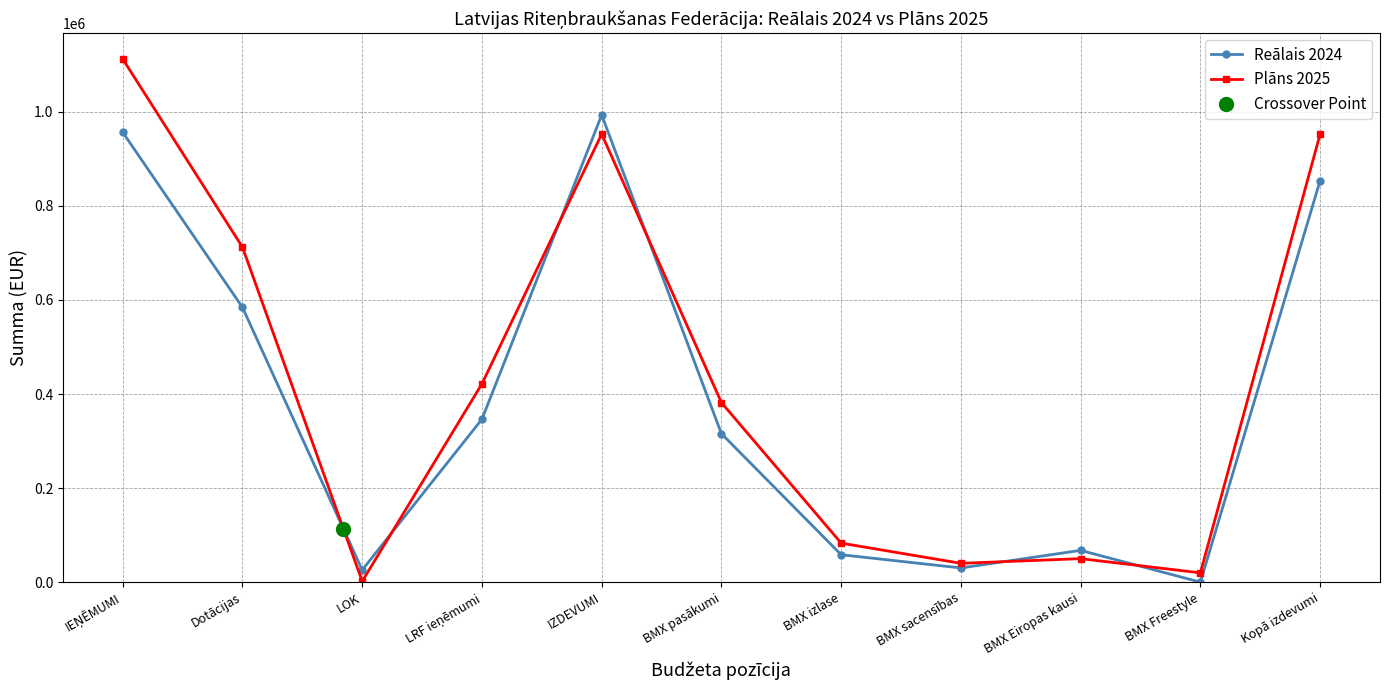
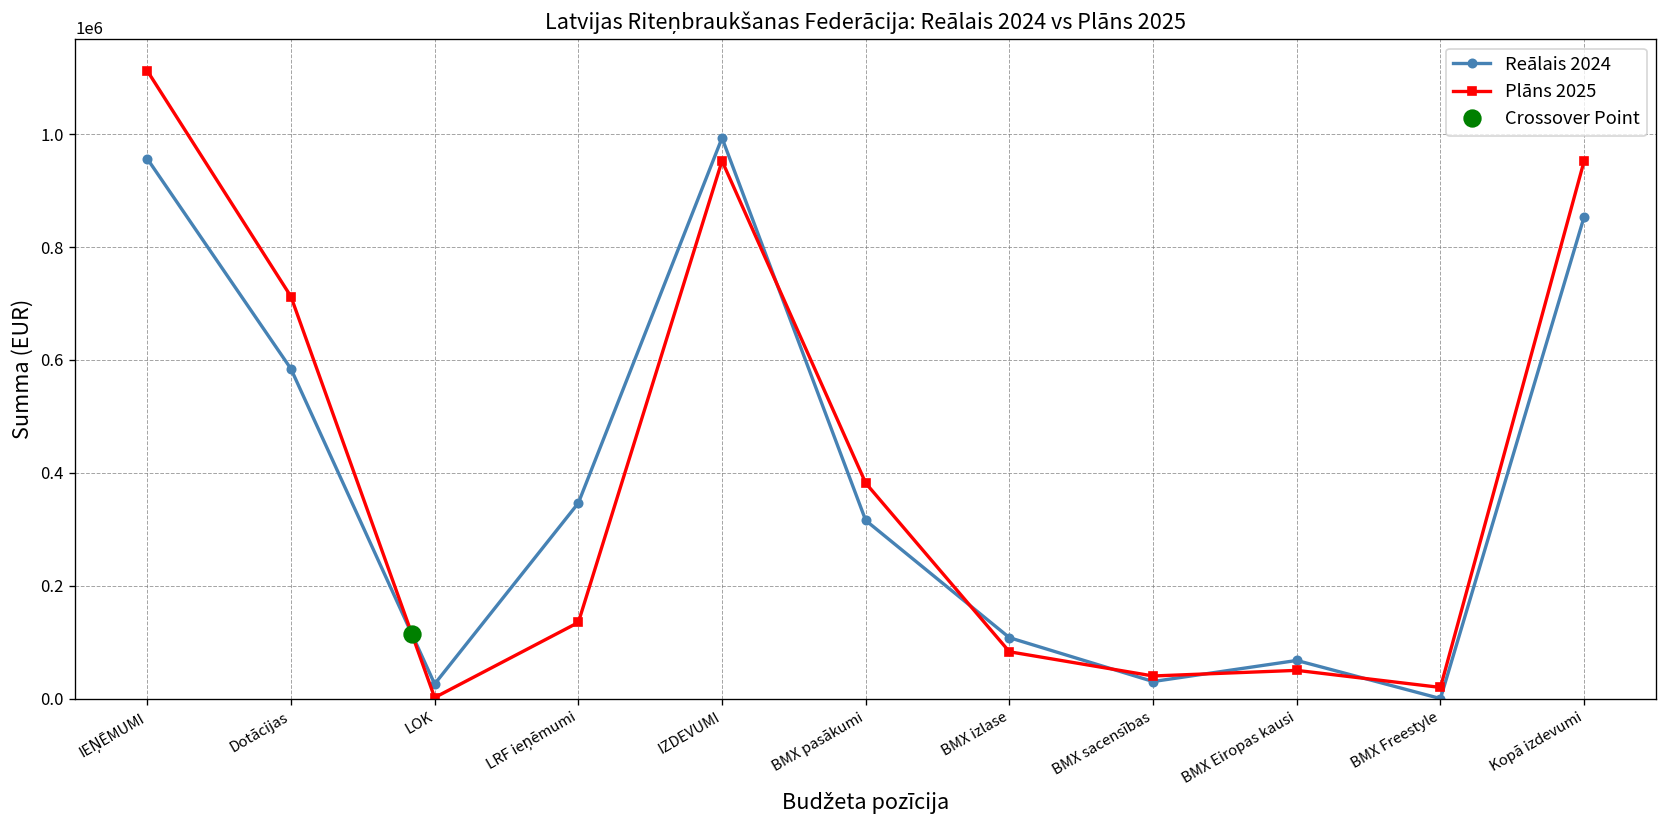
  {
    "Reālais 2024": {
      "IEŅĒMUMI": 960000,
      "Dotācijas": 580000,
      "LOK": 30000,
      "LRF ieņēmumi": 350000,
      "IZDEVUMI": 990000,
      "BMX pasākumi": 320000,
-     "BMX izlase": 60000,
+     "BMX izlase": 110000,
      "BMX sacensības": 30000,
      "BMX Eiropas kausi": 70000,
      "BMX Freestyle": 0,
      "Kopā izdevumi": 850000
    },
    "Plāns 2025": {
      "IEŅĒMUMI": 1110000,
      "Dotācijas": 710000,
      "LOK": 0,
-     "LRF ieņēmumi": 420000,
+     "LRF ieņēmumi": 130000,
      "IZDEVUMI": 950000,
      "BMX pasākumi": 380000,
      "BMX izlase": 80000,
      "BMX sacensības": 40000,
      "BMX Eiropas kausi": 50000,
      "BMX Freestyle": 20000,
      "Kopā izdevumi": 950000
    }
  }
